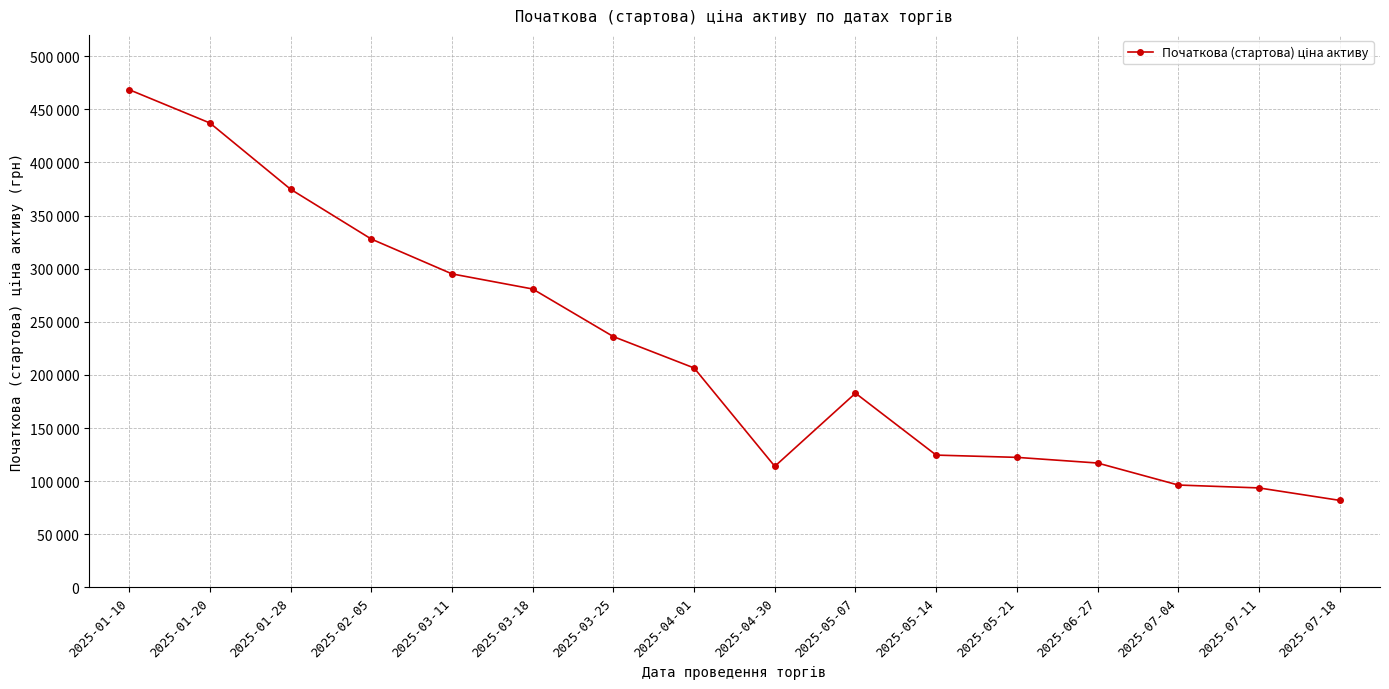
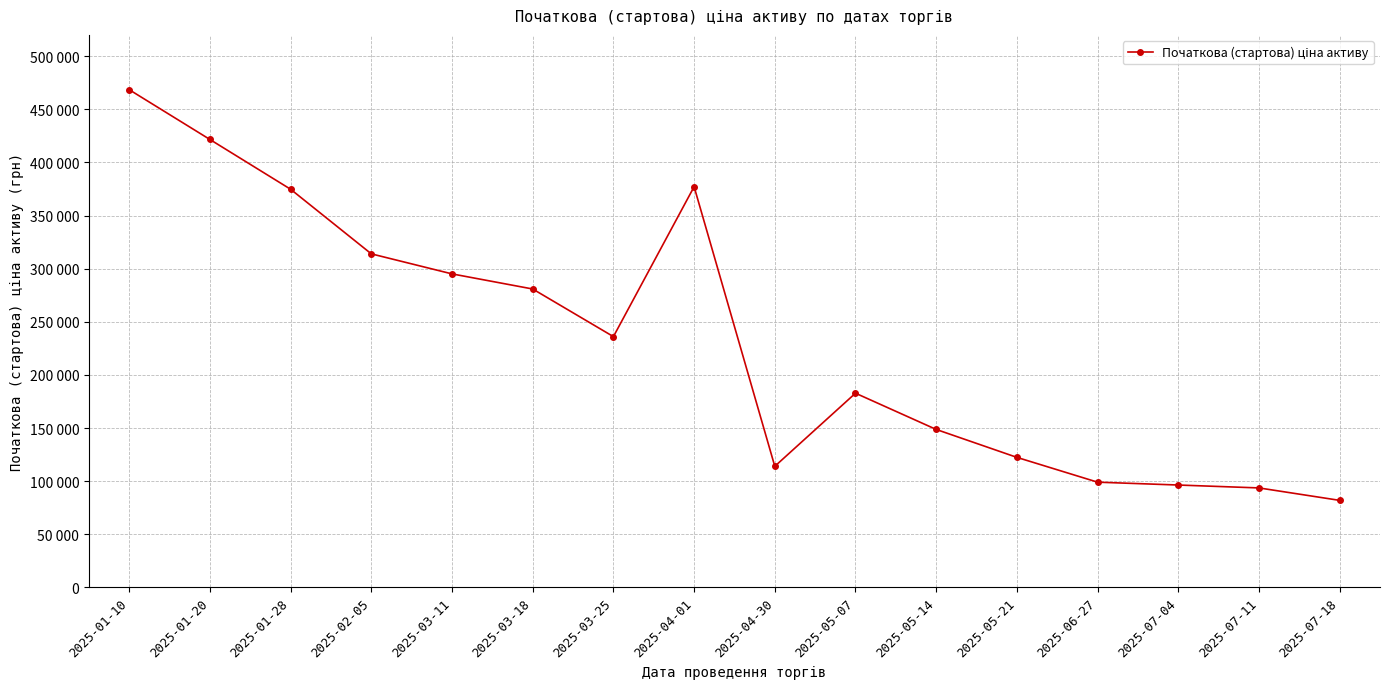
  {
    "2025-01-10": 468000,
-   "2025-01-20": 437000,
+   "2025-01-20": 422000,
    "2025-01-28": 375000,
-   "2025-02-05": 328000,
+   "2025-02-05": 314000,
    "2025-03-11": 295000,
    "2025-03-18": 281000,
    "2025-03-25": 236000,
-   "2025-04-01": 207000,
+   "2025-04-01": 377000,
    "2025-04-30": 114000,
    "2025-05-07": 183000,
-   "2025-05-14": 125000,
+   "2025-05-14": 149000,
    "2025-05-21": 122000,
-   "2025-06-27": 117000,
+   "2025-06-27": 99000,
    "2025-07-04": 96000,
    "2025-07-11": 94000,
    "2025-07-18": 82000
  }
